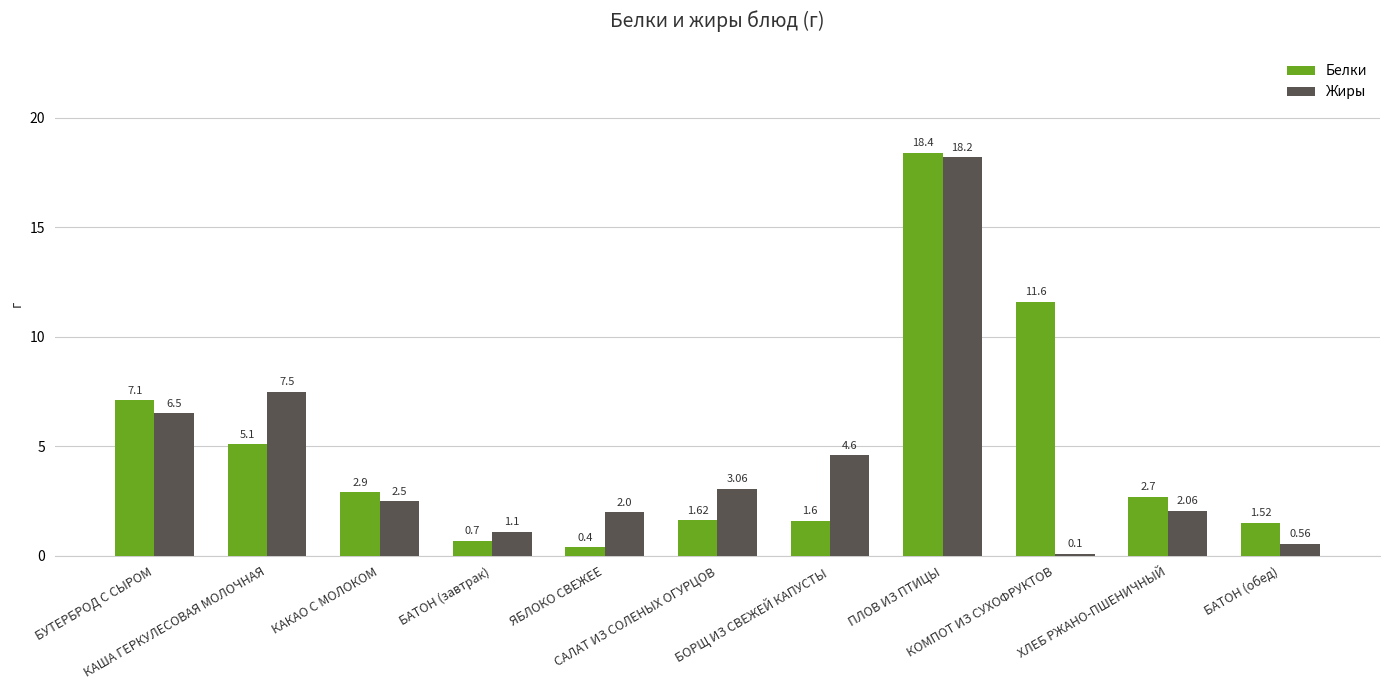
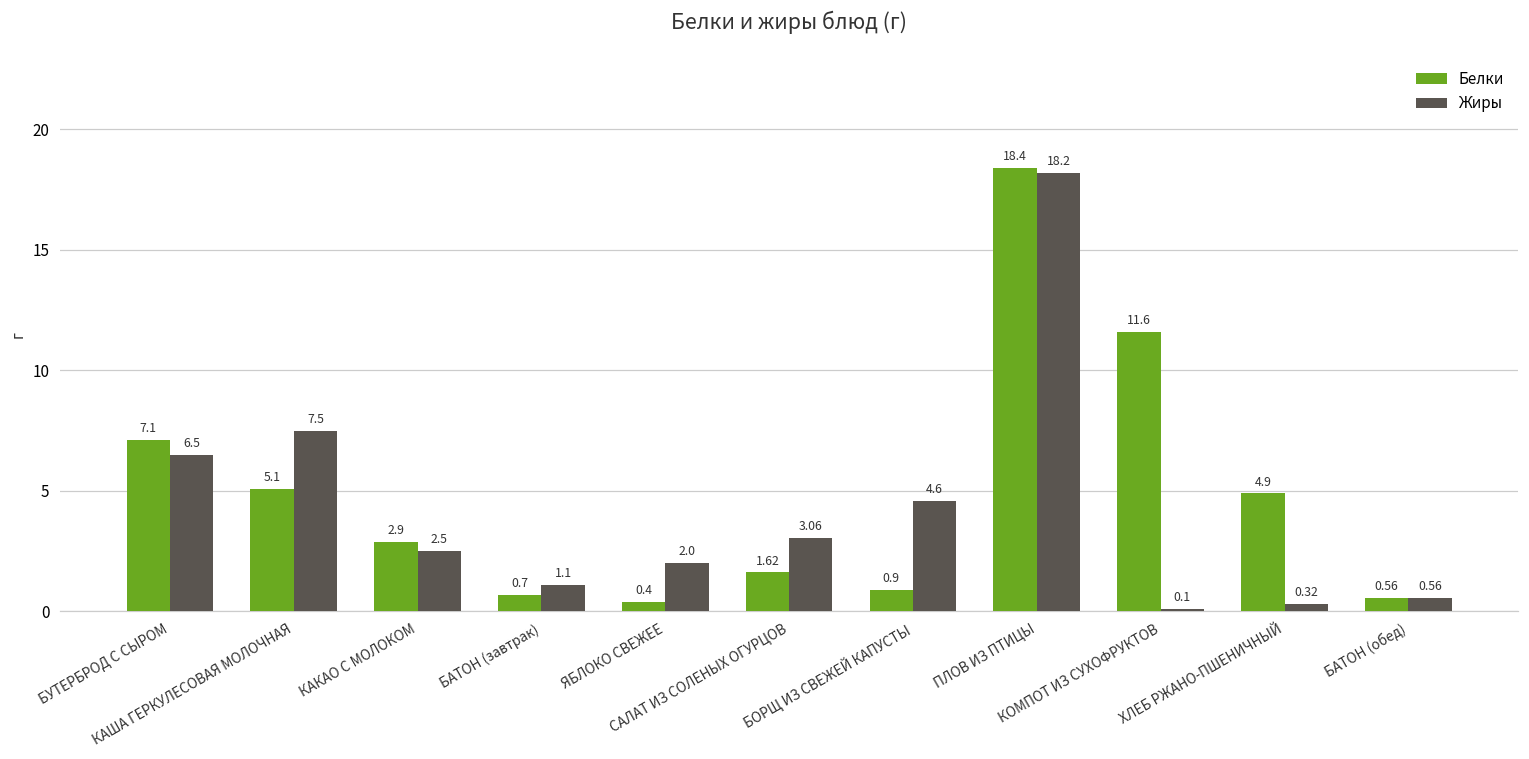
  {
    "Белки": {
      "БУТЕРБРОД С СЫРОМ": 7.1,
      "КАША ГЕРКУЛЕСОВАЯ МОЛОЧНАЯ": 5.1,
      "КАКАО С МОЛОКОМ": 2.9,
      "БАТОН (завтрак)": 0.7,
      "ЯБЛОКО СВЕЖЕЕ": 0.4,
      "САЛАТ ИЗ СОЛЕНЫХ ОГУРЦОВ": 1.62,
-     "БОРЩ ИЗ СВЕЖЕЙ КАПУСТЫ": 1.6,
+     "БОРЩ ИЗ СВЕЖЕЙ КАПУСТЫ": 0.9,
      "ПЛОВ ИЗ ПТИЦЫ": 18.4,
      "КОМПОТ ИЗ СУХОФРУКТОВ": 11.6,
-     "ХЛЕБ РЖАНО-ПШЕНИЧНЫЙ": 2.7,
-     "БАТОН (обед)": 1.52
+     "ХЛЕБ РЖАНО-ПШЕНИЧНЫЙ": 4.9,
+     "БАТОН (обед)": 0.56
    },
    "Жиры": {
      "БУТЕРБРОД С СЫРОМ": 6.5,
      "КАША ГЕРКУЛЕСОВАЯ МОЛОЧНАЯ": 7.5,
      "КАКАО С МОЛОКОМ": 2.5,
      "БАТОН (завтрак)": 1.1,
      "ЯБЛОКО СВЕЖЕЕ": 2.0,
      "САЛАТ ИЗ СОЛЕНЫХ ОГУРЦОВ": 3.06,
      "БОРЩ ИЗ СВЕЖЕЙ КАПУСТЫ": 4.6,
      "ПЛОВ ИЗ ПТИЦЫ": 18.2,
      "КОМПОТ ИЗ СУХОФРУКТОВ": 0.1,
-     "ХЛЕБ РЖАНО-ПШЕНИЧНЫЙ": 2.06,
+     "ХЛЕБ РЖАНО-ПШЕНИЧНЫЙ": 0.32,
      "БАТОН (обед)": 0.56
    }
  }
